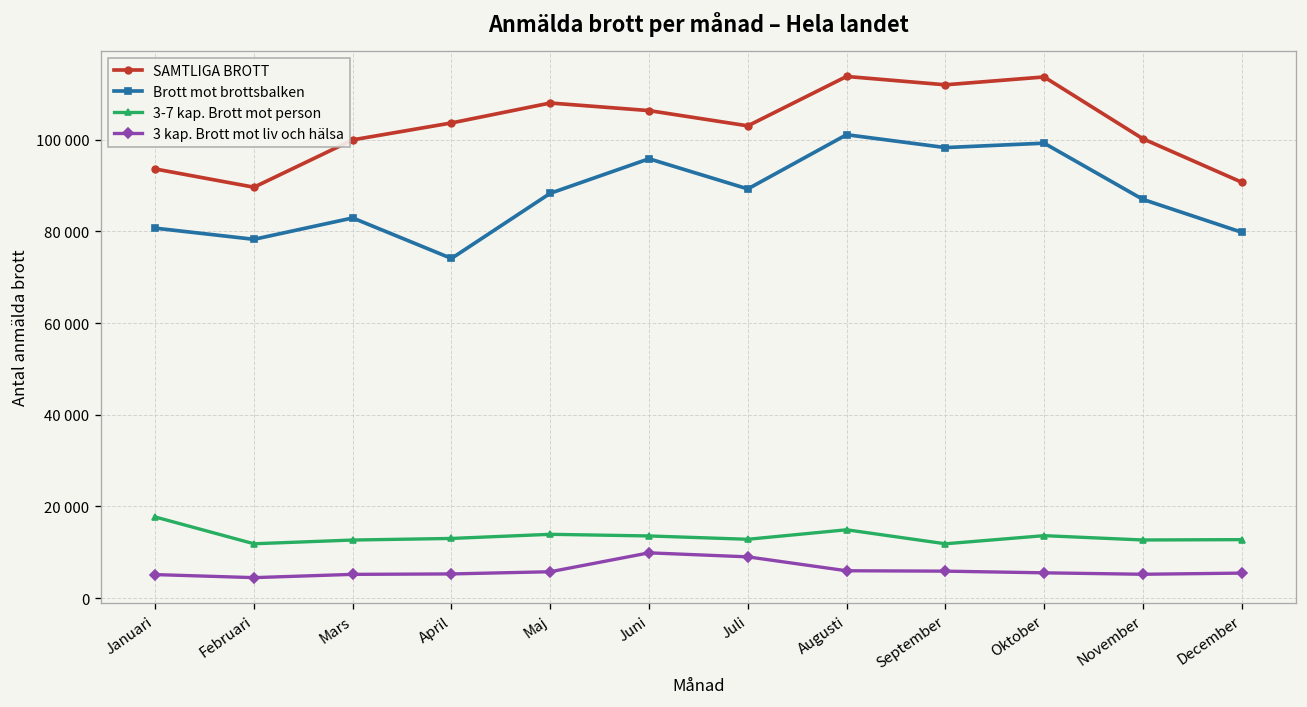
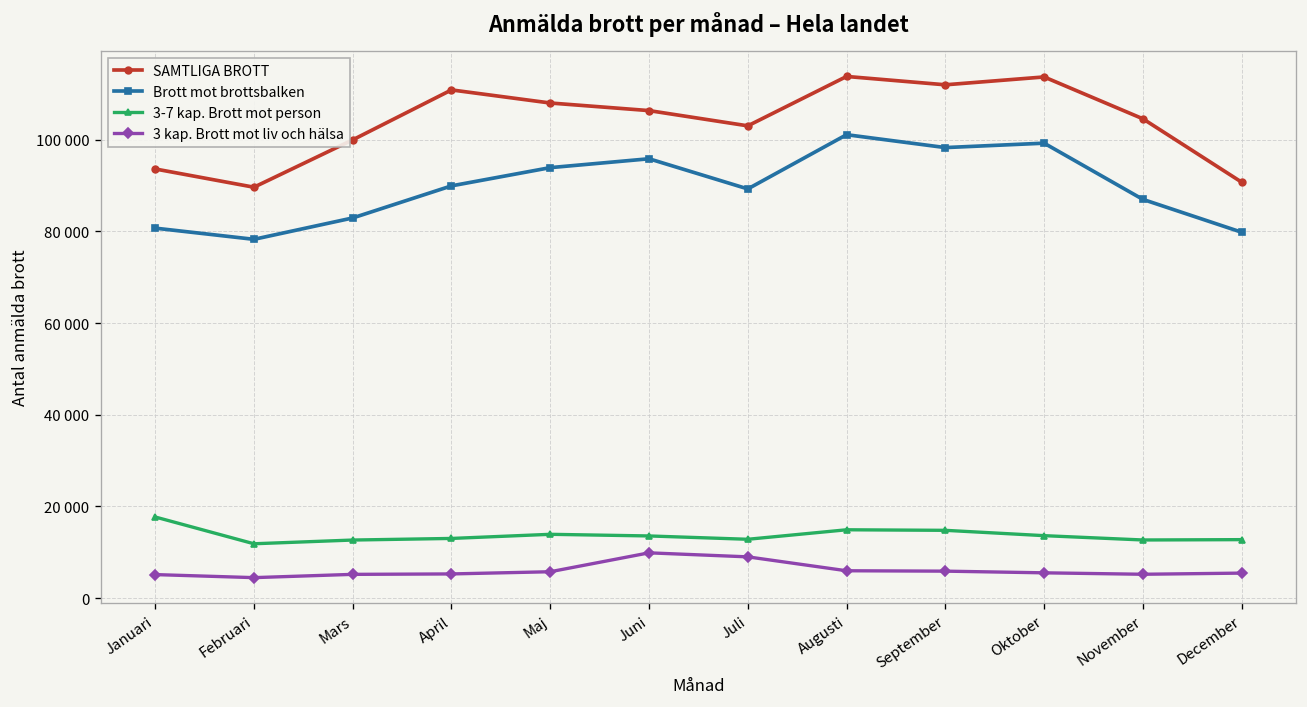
  {
    "SAMTLIGA BROTT": {
      "Januari": 94000,
      "Februari": 90000,
      "Mars": 100000,
-     "April": 104000,
+     "April": 111000,
      "Maj": 108000,
      "Juni": 106000,
      "Juli": 103000,
      "Augusti": 114000,
      "September": 112000,
      "Oktober": 114000,
-     "November": 100000,
+     "November": 105000,
      "December": 91000
    },
    "Brott mot brottsbalken": {
      "Januari": 81000,
      "Februari": 78000,
      "Mars": 83000,
-     "April": 74000,
-     "Maj": 88000,
+     "April": 90000,
+     "Maj": 94000,
      "Juni": 96000,
      "Juli": 89000,
      "Augusti": 101000,
      "September": 98000,
      "Oktober": 99000,
      "November": 87000,
      "December": 80000
    },
    "3-7 kap. Brott mot person": {
      "Januari": 18000,
      "Februari": 12000,
      "Mars": 13000,
      "April": 13000,
      "Maj": 14000,
      "Juni": 14000,
      "Juli": 13000,
      "Augusti": 15000,
-     "September": 12000,
+     "September": 15000,
      "Oktober": 14000,
      "November": 13000,
      "December": 13000
    },
    "3 kap. Brott mot liv och hälsa": {
      "Januari": 5000,
      "Februari": 4000,
      "Mars": 5000,
      "April": 5000,
      "Maj": 6000,
      "Juni": 10000,
      "Juli": 9000,
      "Augusti": 6000,
      "September": 6000,
      "Oktober": 6000,
      "November": 5000,
      "December": 5000
    }
  }
